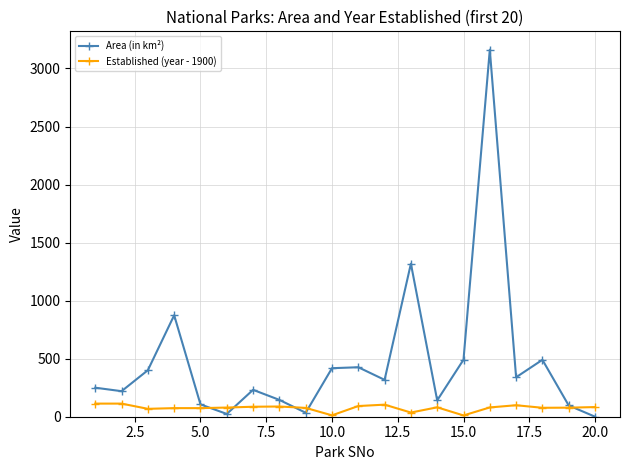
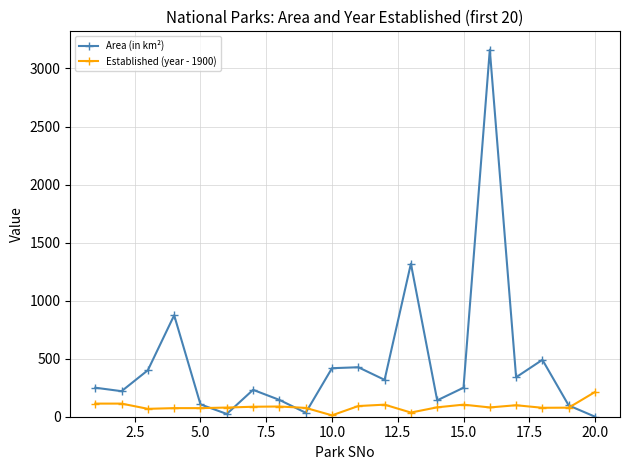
  {
    "Area (in km²)": {
      "5.0": 110,
      "10.0": 420,
-     "15.0": 490,
+     "15.0": 250,
      "20.0": 0
    },
    "Established (year - 1900)": {
      "5.0": 70,
      "10.0": 10,
-     "15.0": 10,
-     "20.0": 80
+     "15.0": 100,
+     "20.0": 210
    }
  }
